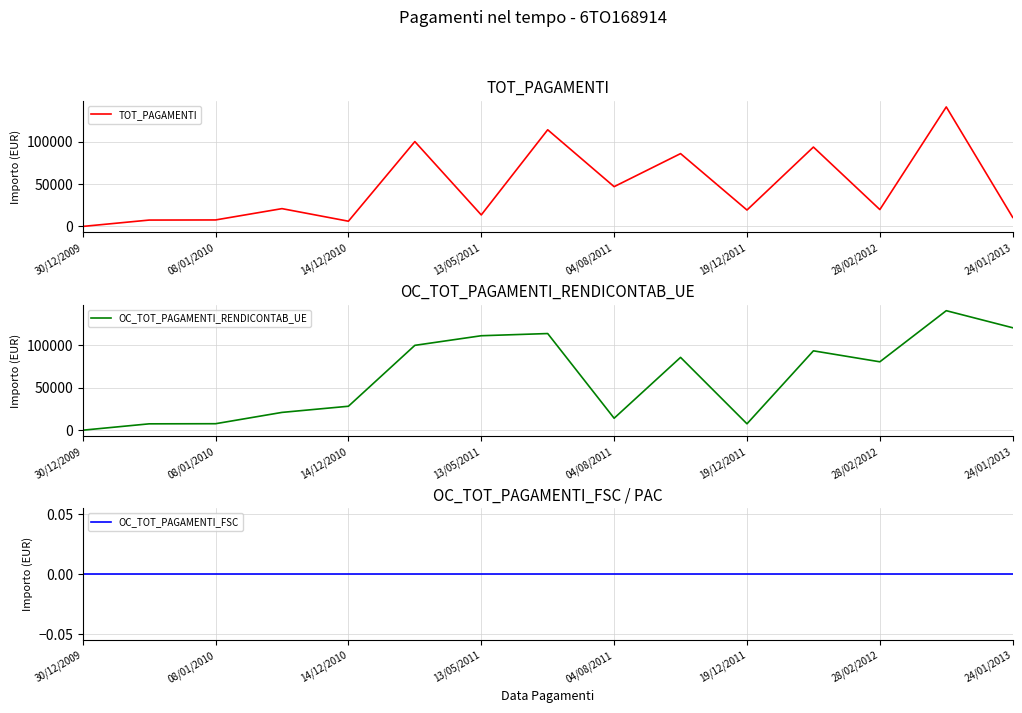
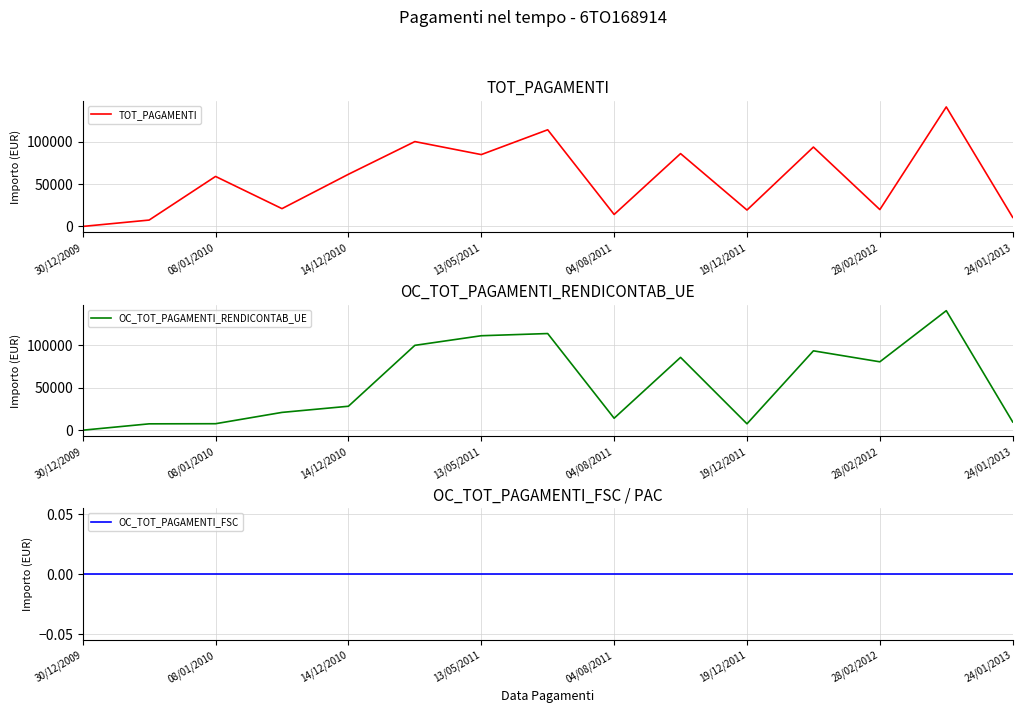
  {
    "TOT_PAGAMENTI": {
      "30/12/2009": 0,
-     "08/01/2010": 10000,
-     "14/12/2010": 10000,
-     "13/05/2011": 10000,
-     "04/08/2011": 50000,
+     "08/01/2010": 60000,
+     "14/12/2010": 60000,
+     "13/05/2011": 80000,
+     "04/08/2011": 10000,
      "19/12/2011": 20000,
      "28/02/2012": 20000,
      "24/01/2013": 10000
    },
    "OC_TOT_PAGAMENTI_RENDICONTAB_UE": {
      "30/12/2009": 0,
      "08/01/2010": 10000,
      "14/12/2010": 30000,
      "13/05/2011": 110000,
      "04/08/2011": 10000,
      "19/12/2011": 10000,
      "28/02/2012": 80000,
-     "24/01/2013": 120000
+     "24/01/2013": 10000
    },
    "OC_TOT_PAGAMENTI_FSC / PAC": {
      "30/12/2009": 0.000,
      "08/01/2010": 0.000,
      "14/12/2010": 0.000,
      "13/05/2011": 0.000,
      "04/08/2011": 0.000,
      "19/12/2011": 0.000,
      "28/02/2012": 0.000,
      "24/01/2013": 0.000
    }
  }
